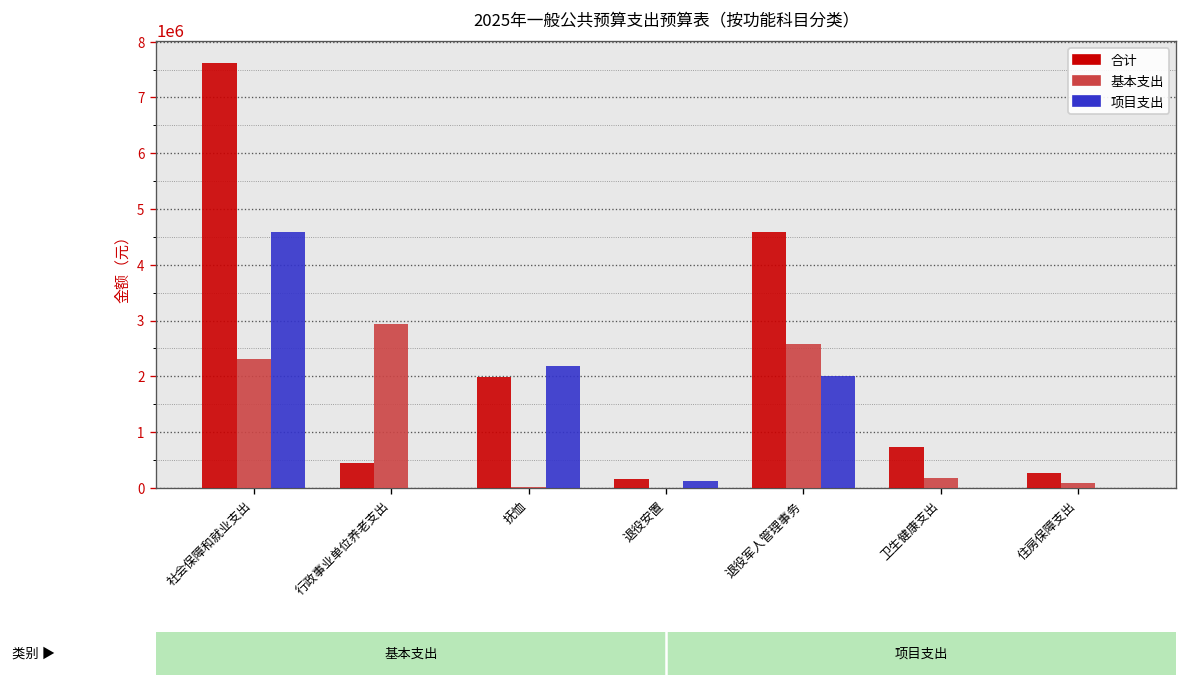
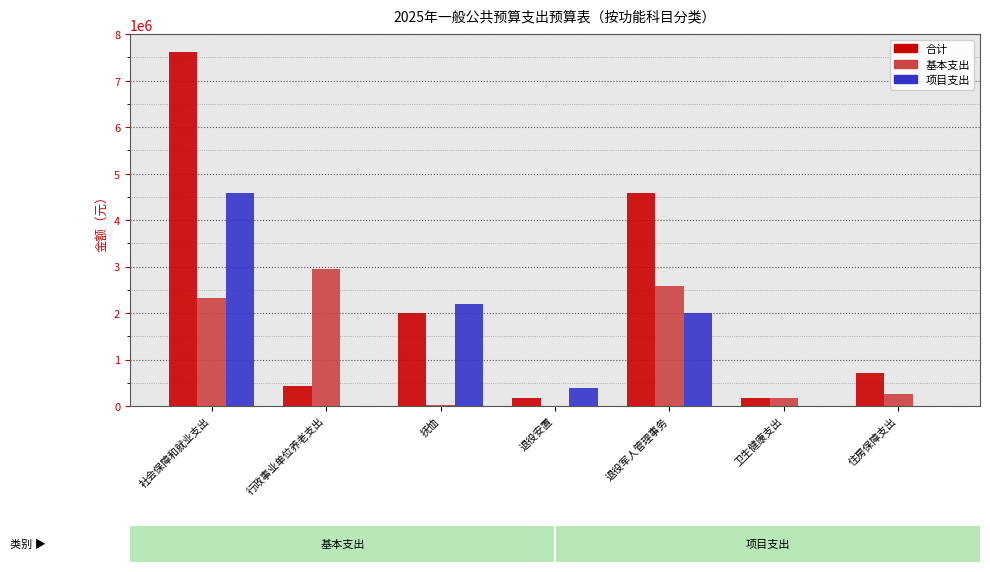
  {
    "合计": {
      "社会保障和就业支出": 7600000,
      "行政事业单位养老支出": 400000,
      "抚恤": 2000000,
      "退役安置": 200000,
      "退役军人管理事务": 4600000,
-     "卫生健康支出": 700000,
-     "住房保障支出": 300000
+     "卫生健康支出": 200000,
+     "住房保障支出": 700000
    },
    "基本支出": {
      "社会保障和就业支出": 2300000,
      "行政事业单位养老支出": 2900000,
      "退役安置": 0,
      "退役军人管理事务": 2600000,
      "卫生健康支出": 200000,
-     "住房保障支出": 100000
+     "住房保障支出": 300000
    },
    "项目支出": {
      "社会保障和就业支出": 4600000,
      "行政事业单位养老支出": 0,
      "抚恤": 2200000,
-     "退役安置": 100000,
+     "退役安置": 400000,
      "退役军人管理事务": 2000000,
      "卫生健康支出": 0,
      "住房保障支出": 0
    }
  }
